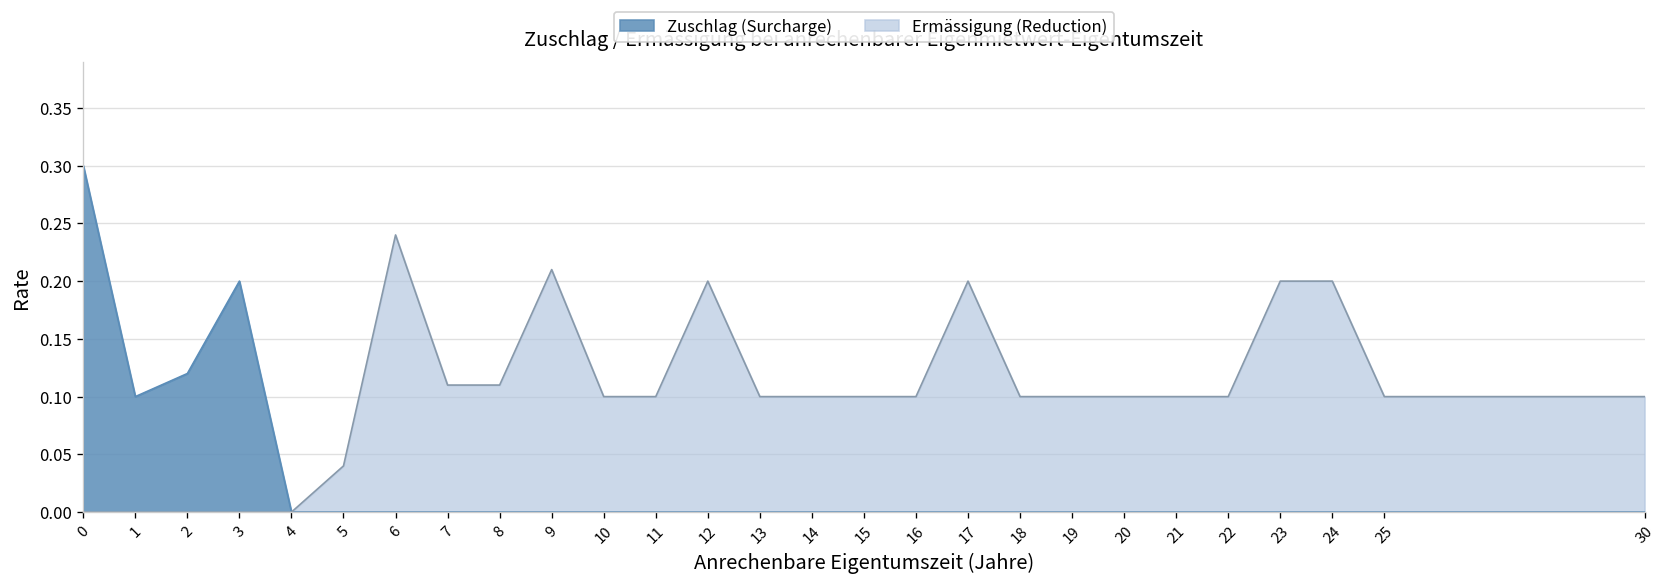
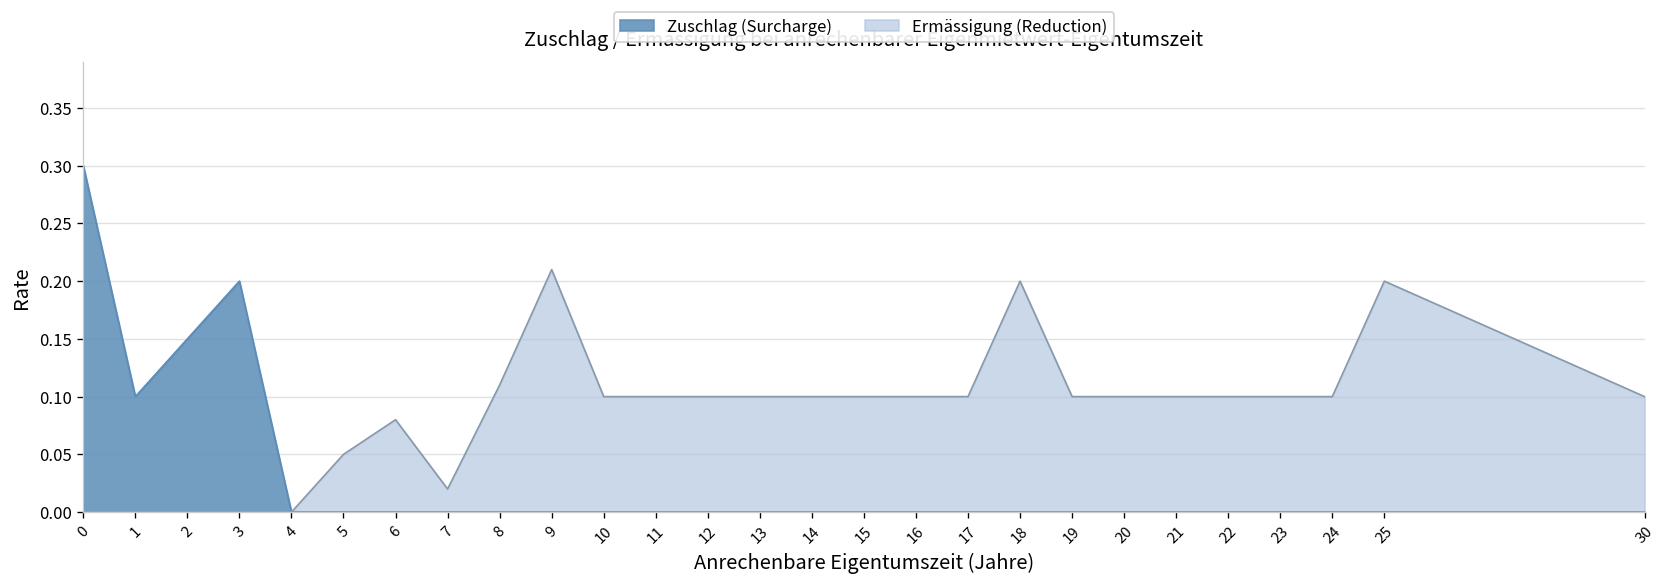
  {
    "Zuschlag (Surcharge)": {
      "0": 0.30,
      "1": 0.10,
-     "2": 0.12,
+     "2": 0.15,
      "3": 0.20,
      "5": 0.00,
      "6": 0.00,
      "7": 0.00,
      "8": 0.00,
      "9": 0.00,
      "10": 0.00,
      "11": 0.00,
      "12": 0.00,
      "13": 0.00,
      "14": 0.00,
      "15": 0.00,
      "16": 0.00,
      "17": 0.00,
      "18": 0.00,
      "19": 0.00,
      "20": 0.00,
      "21": 0.00,
      "22": 0.00,
      "23": 0.00,
      "24": 0.00,
      "25": 0.00,
      "30": 0.00
    },
    "Ermässigung (Reduction)": {
      "0": 0.00,
      "1": 0.00,
      "2": 0.00,
      "3": 0.00,
-     "5": 0.04,
-     "6": 0.24,
-     "7": 0.11,
+     "5": 0.05,
+     "6": 0.08,
+     "7": 0.02,
      "8": 0.11,
      "9": 0.21,
      "10": 0.10,
      "11": 0.10,
-     "12": 0.2,
+     "12": 0.1,
      "13": 0.10,
      "14": 0.10,
      "15": 0.10,
      "16": 0.10,
-     "17": 0.2,
-     "18": 0.1,
+     "17": 0.1,
+     "18": 0.2,
      "19": 0.10,
      "20": 0.10,
      "21": 0.10,
      "22": 0.10,
-     "23": 0.2,
-     "24": 0.2,
-     "25": 0.1,
+     "23": 0.1,
+     "24": 0.1,
+     "25": 0.2,
      "30": 0.10
    }
  }
